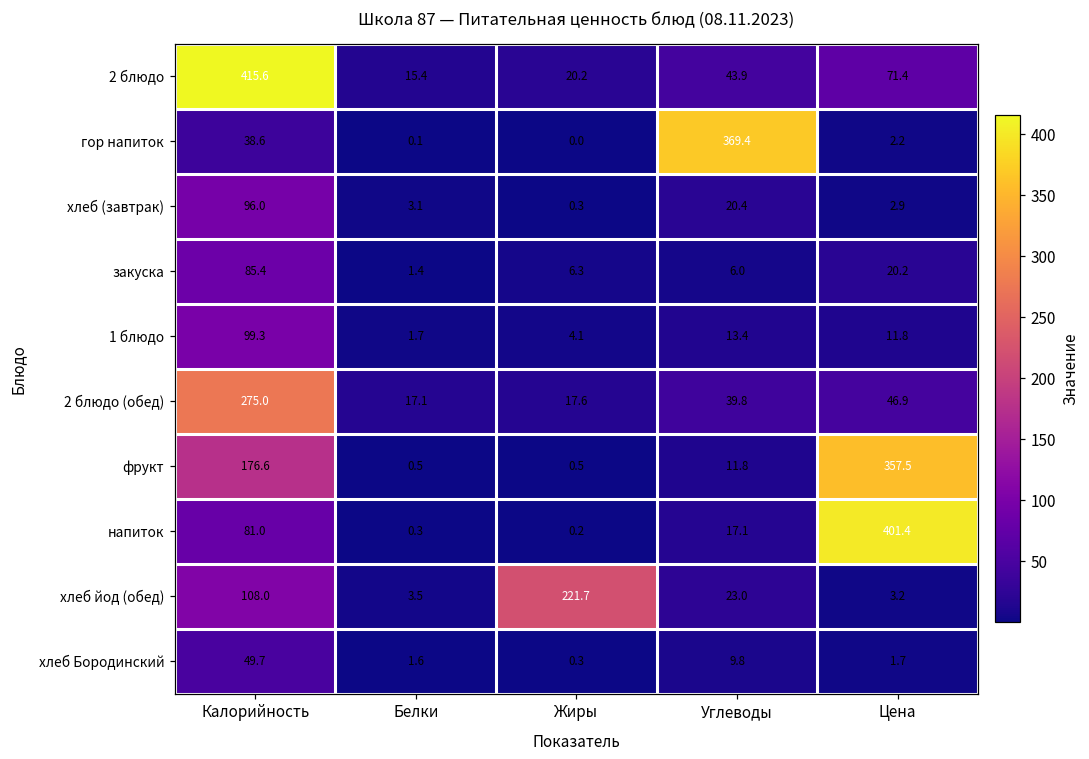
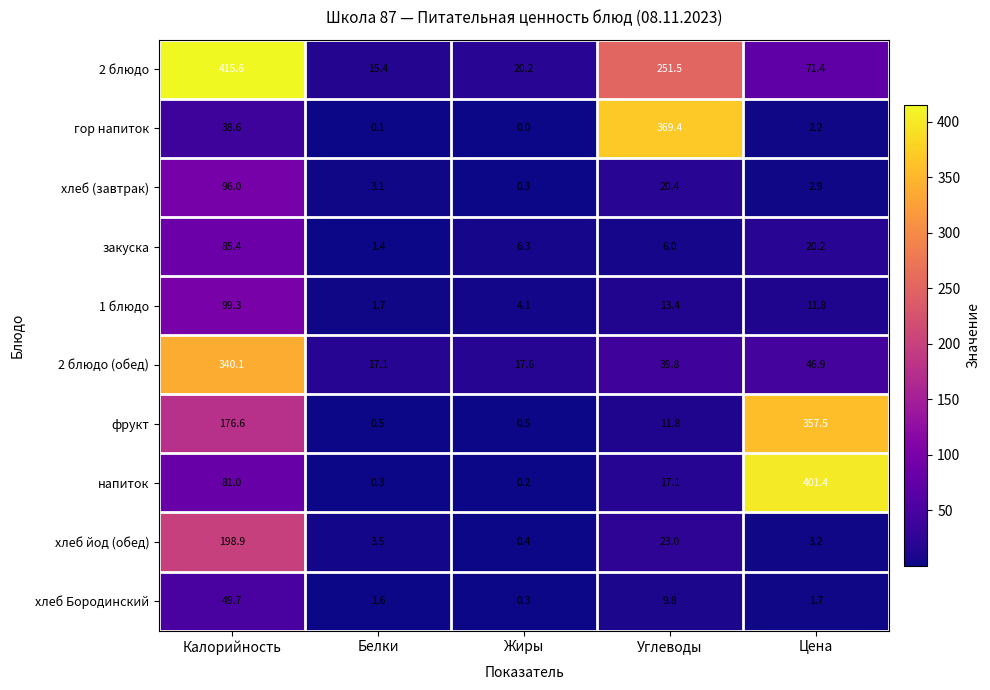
  {
    "2 блюдо": {
      "Калорийность": 415.6,
      "Белки": 15.4,
      "Жиры": 20.2,
-     "Углеводы": 43.9,
+     "Углеводы": 251.5,
      "Цена": 71.4
    },
    "гор напиток": {
      "Калорийность": 38.6,
      "Белки": 0.1,
      "Жиры": 0.0,
      "Углеводы": 369.4,
      "Цена": 2.2
    },
    "хлеб (завтрак)": {
      "Калорийность": 96.0,
      "Белки": 3.1,
      "Жиры": 0.3,
      "Углеводы": 20.4,
      "Цена": 2.9
    },
    "закуска": {
      "Калорийность": 85.4,
      "Белки": 1.4,
      "Жиры": 6.3,
      "Углеводы": 6.0,
      "Цена": 20.2
    },
    "1 блюдо": {
      "Калорийность": 99.3,
      "Белки": 1.7,
      "Жиры": 4.1,
      "Углеводы": 13.4,
      "Цена": 11.8
    },
    "2 блюдо (обед)": {
-     "Калорийность": 275.0,
+     "Калорийность": 340.1,
      "Белки": 17.1,
      "Жиры": 17.6,
      "Углеводы": 39.8,
      "Цена": 46.9
    },
    "фрукт": {
      "Калорийность": 176.6,
      "Белки": 0.5,
      "Жиры": 0.5,
      "Углеводы": 11.8,
      "Цена": 357.5
    },
    "напиток": {
      "Калорийность": 81.0,
      "Белки": 0.3,
      "Жиры": 0.2,
      "Углеводы": 17.1,
      "Цена": 401.4
    },
    "хлеб йод (обед)": {
-     "Калорийность": 108.0,
+     "Калорийность": 198.9,
      "Белки": 3.5,
-     "Жиры": 221.7,
+     "Жиры": 0.4,
      "Углеводы": 23.0,
      "Цена": 3.2
    },
    "хлеб Бородинский": {
      "Калорийность": 49.7,
      "Белки": 1.6,
      "Жиры": 0.3,
      "Углеводы": 9.8,
      "Цена": 1.7
    }
  }
